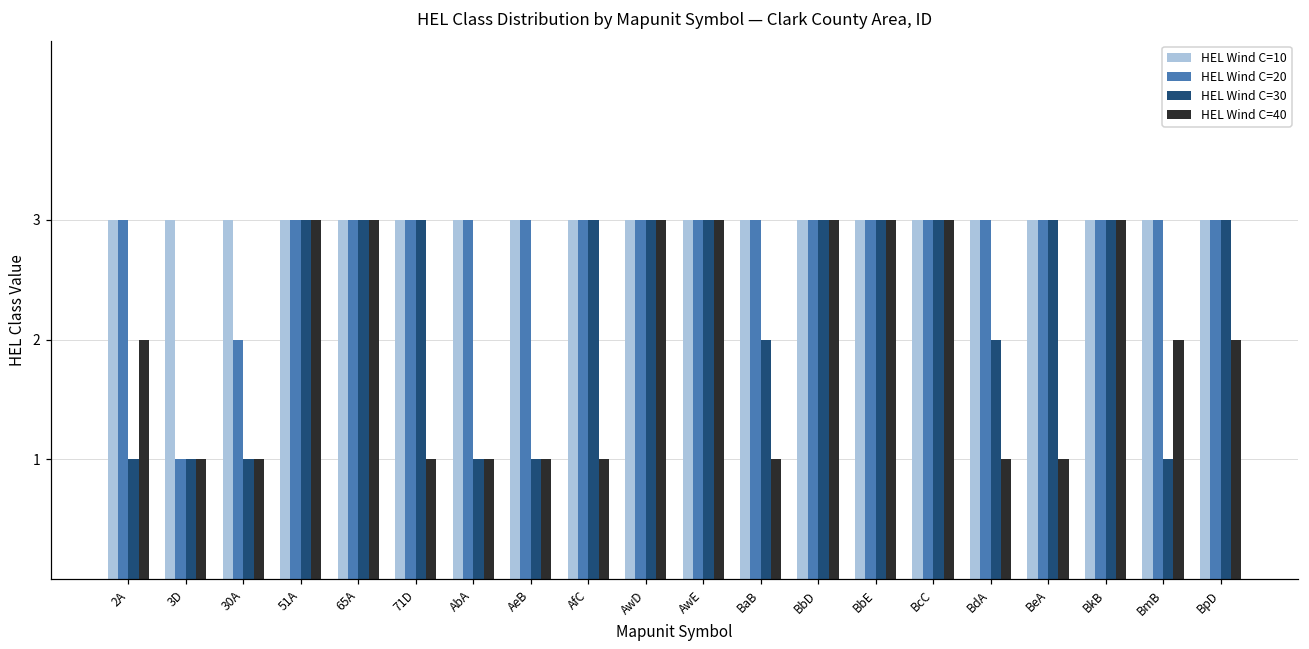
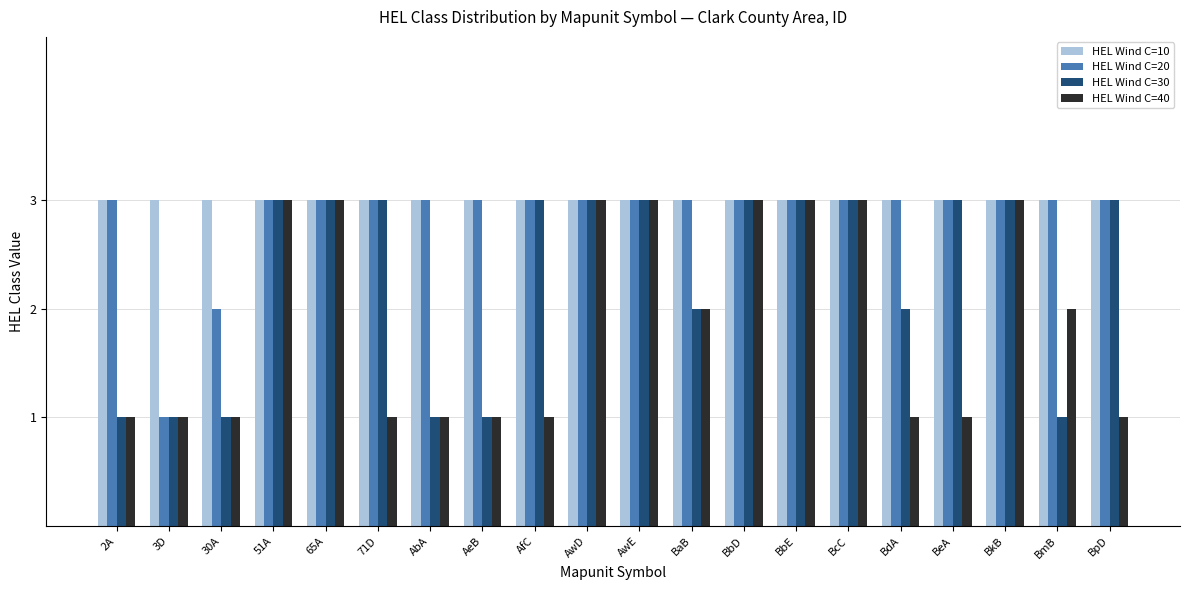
  {
    "HEL Wind C=10": {
      "2A": 3,
      "3D": 3,
      "30A": 3,
      "51A": 3,
      "65A": 3,
      "71D": 3,
      "AbA": 3,
      "AeB": 3,
      "AfC": 3,
      "AwD": 3,
      "AwE": 3,
      "BaB": 3,
      "BbD": 3,
      "BbE": 3,
      "BcC": 3,
      "BdA": 3,
      "BeA": 3,
      "BkB": 3,
      "BmB": 3,
      "BpD": 3
    },
    "HEL Wind C=20": {
      "2A": 3,
      "3D": 1,
      "30A": 2,
      "51A": 3,
      "65A": 3,
      "71D": 3,
      "AbA": 3,
      "AeB": 3,
      "AfC": 3,
      "AwD": 3,
      "AwE": 3,
      "BaB": 3,
      "BbD": 3,
      "BbE": 3,
      "BcC": 3,
      "BdA": 3,
      "BeA": 3,
      "BkB": 3,
      "BmB": 3,
      "BpD": 3
    },
    "HEL Wind C=30": {
      "2A": 1,
      "3D": 1,
      "30A": 1,
      "51A": 3,
      "65A": 3,
      "71D": 3,
      "AbA": 1,
      "AeB": 1,
      "AfC": 3,
      "AwD": 3,
      "AwE": 3,
      "BaB": 2,
      "BbD": 3,
      "BbE": 3,
      "BcC": 3,
      "BdA": 2,
      "BeA": 3,
      "BkB": 3,
      "BmB": 1,
      "BpD": 3
    },
    "HEL Wind C=40": {
-     "2A": 2,
+     "2A": 1,
      "3D": 1,
      "30A": 1,
      "51A": 3,
      "65A": 3,
      "71D": 1,
      "AbA": 1,
      "AeB": 1,
      "AfC": 1,
      "AwD": 3,
      "AwE": 3,
-     "BaB": 1,
+     "BaB": 2,
      "BbD": 3,
      "BbE": 3,
      "BcC": 3,
      "BdA": 1,
      "BeA": 1,
      "BkB": 3,
      "BmB": 2,
-     "BpD": 2
+     "BpD": 1
    }
  }
